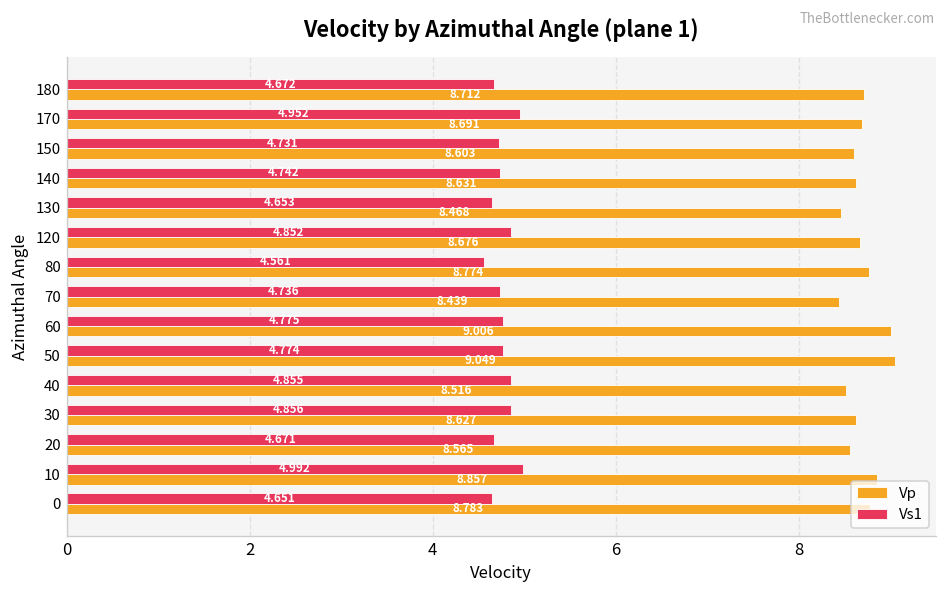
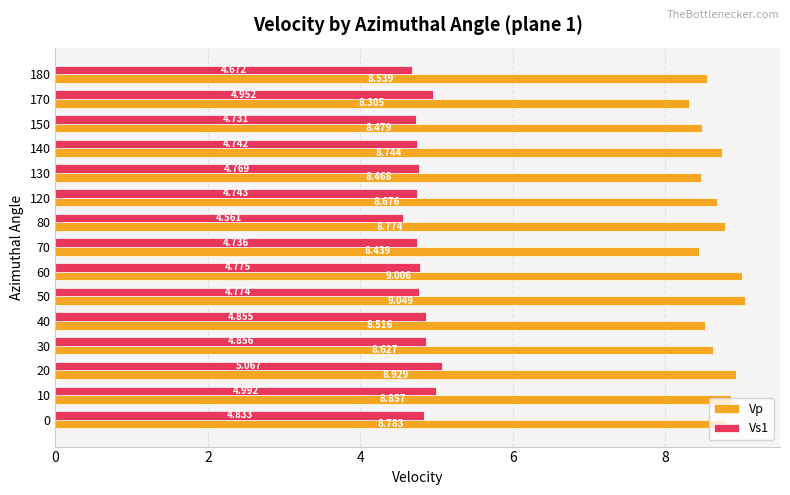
  {
    "Vp": {
-     "180": 8.712,
-     "170": 8.691,
-     "150": 8.603,
-     "140": 8.631,
+     "180": 8.539,
+     "170": 8.305,
+     "150": 8.479,
+     "140": 8.744,
      "130": 8.468,
      "120": 8.676,
      "80": 8.774,
      "70": 8.439,
      "60": 9.006,
      "50": 9.049,
      "40": 8.516,
      "30": 8.627,
-     "20": 8.565
+     "20": 8.929
    },
    "Vs1": {
      "180": 4.672,
      "170": 4.952,
      "150": 4.731,
      "140": 4.742,
-     "130": 4.653,
-     "120": 4.852,
+     "130": 4.769,
+     "120": 4.743,
      "80": 4.561,
      "70": 4.736,
      "60": 4.775,
      "50": 4.774,
      "40": 4.855,
      "30": 4.856,
-     "20": 4.671,
+     "20": 5.067,
      "10": 4.992,
-     "0": 4.651
+     "0": 4.833
    }
  }
